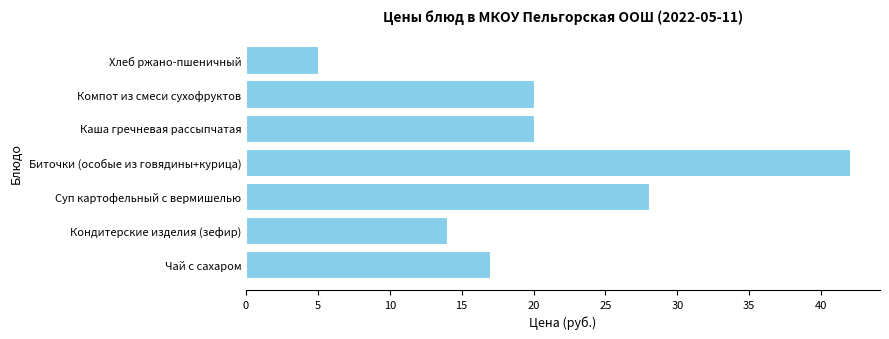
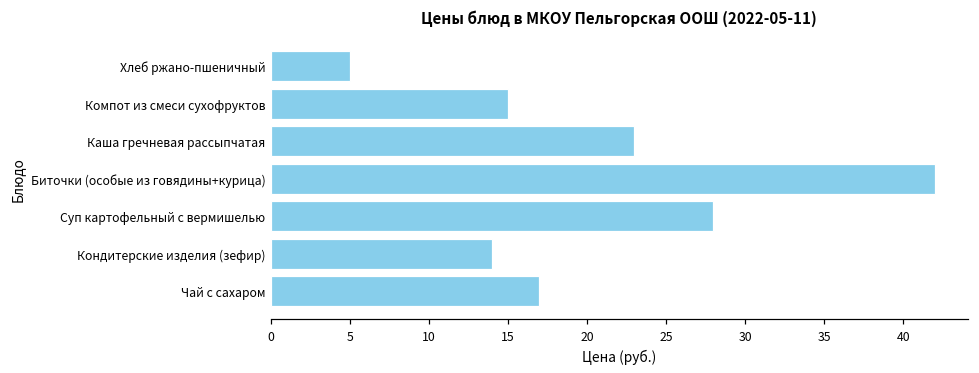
  {
    "Хлеб ржано-пшеничный": 5,
-   "Компот из смеси сухофруктов": 20,
-   "Каша гречневая рассыпчатая": 20,
+   "Компот из смеси сухофруктов": 15,
+   "Каша гречневая рассыпчатая": 23,
    "Биточки (особые из говядины+курица)": 42,
    "Суп картофельный с вермишелью": 28,
    "Кондитерские изделия (зефир)": 14,
    "Чай с сахаром": 17
  }
